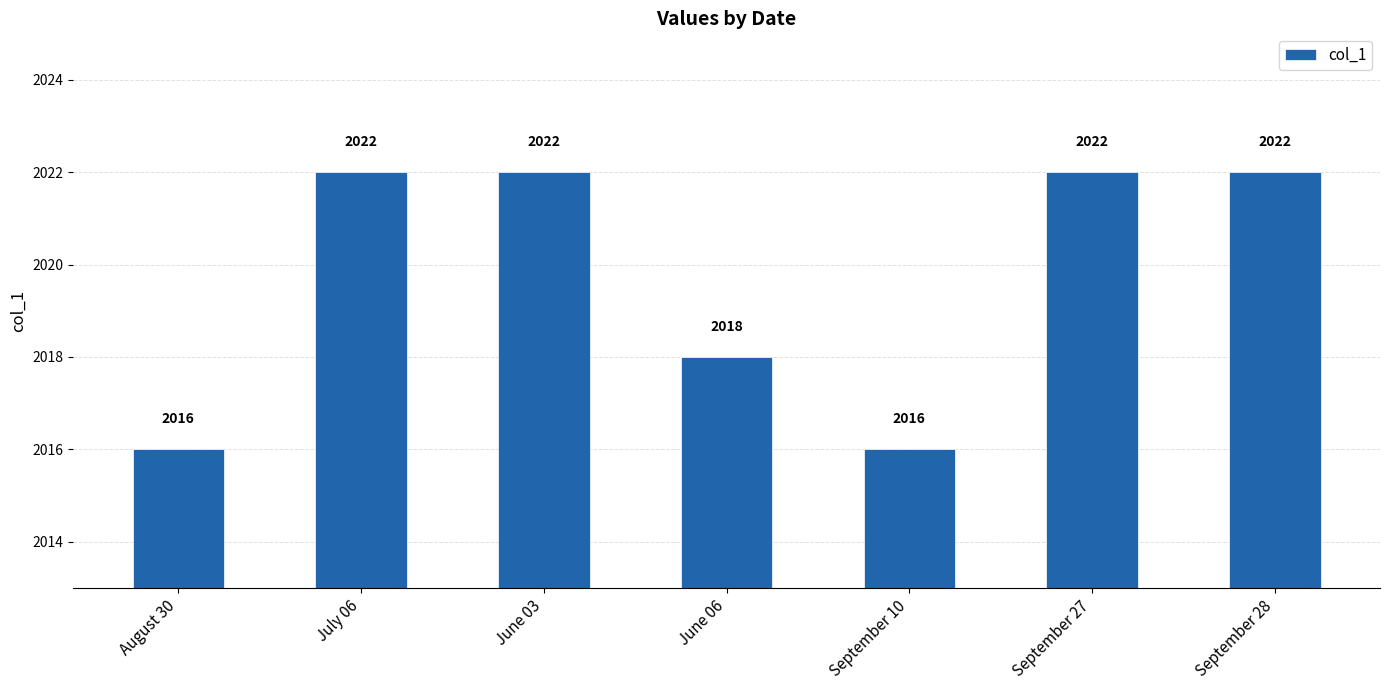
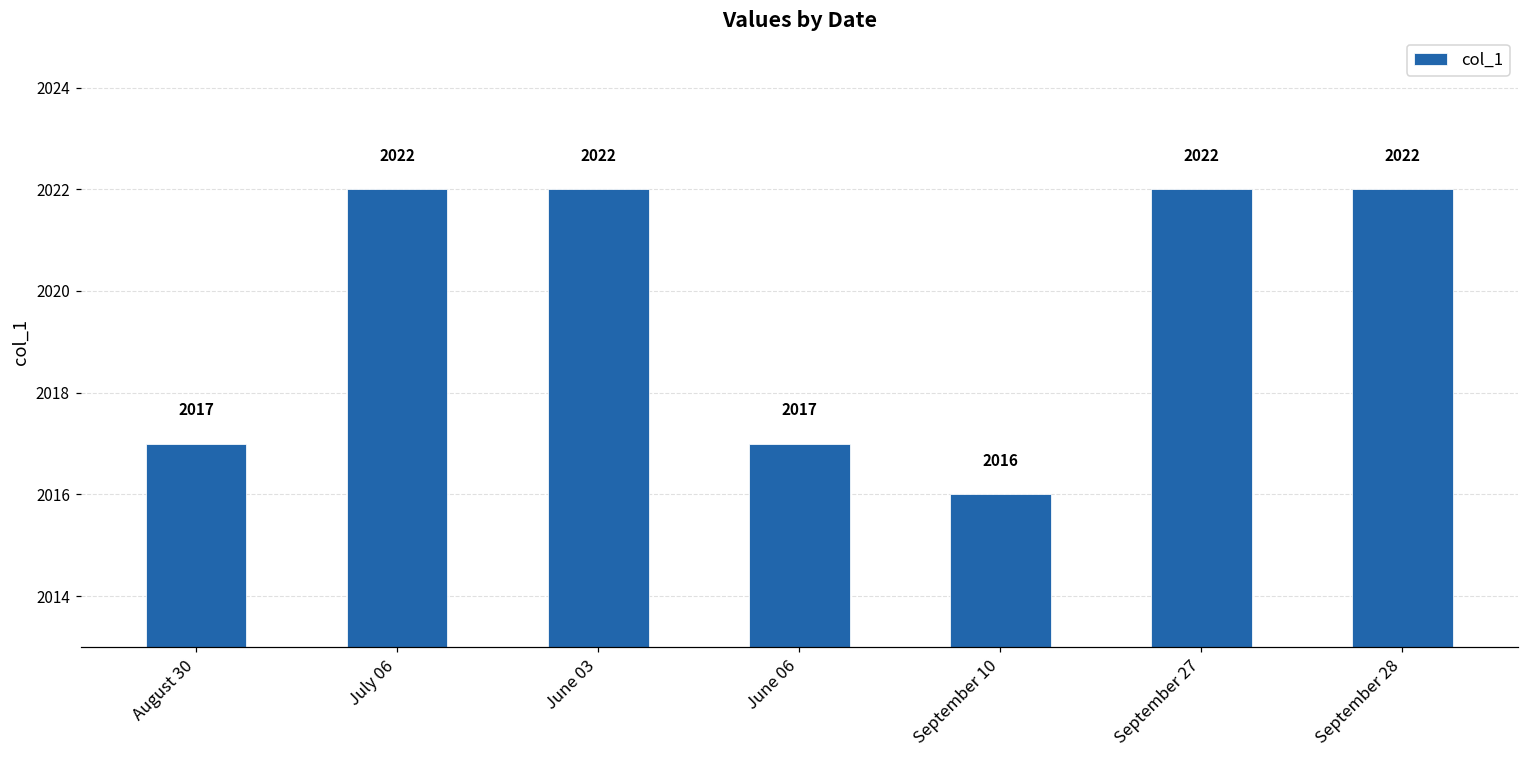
  {
-   "August 30": 2016,
+   "August 30": 2017,
    "July 06": 2022,
    "June 03": 2022,
-   "June 06": 2018,
+   "June 06": 2017,
    "September 10": 2016,
    "September 27": 2022,
    "September 28": 2022
  }
